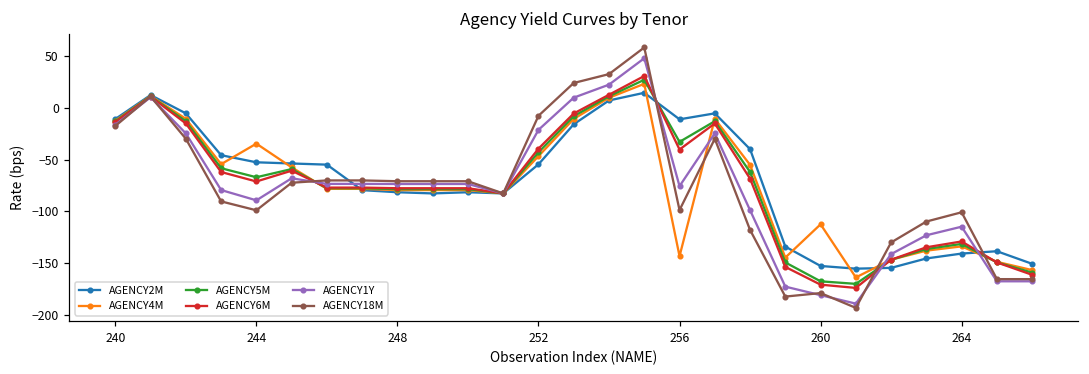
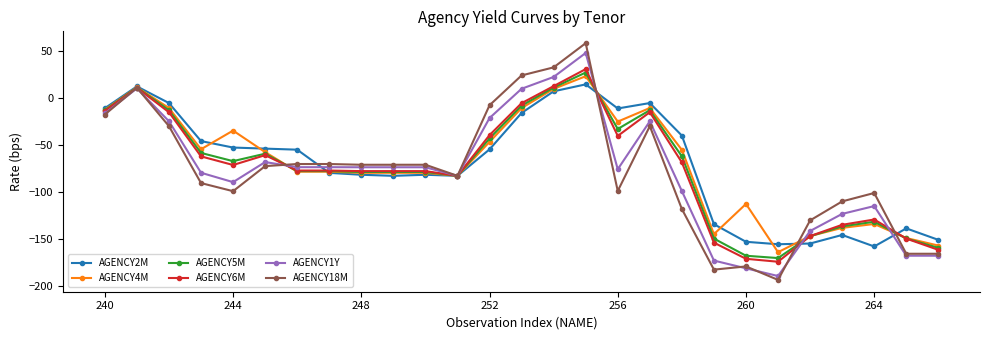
  {
    "AGENCY2M": {
      "244": -50,
      "252": -50,
      "256": -10,
      "260": -150,
-     "264": -140
+     "264": -160
    },
    "AGENCY4M": {
      "244": -30,
      "252": -50,
-     "256": -140,
+     "256": -20,
      "260": -110
    },
    "AGENCY5M": {
      "244": -70,
      "252": -40,
      "256": -30,
      "260": -170
    },
    "AGENCY6M": {
      "244": -70,
      "252": -40,
      "256": -40,
      "260": -170
    },
    "AGENCY1Y": {
      "244": -90,
      "252": -20,
      "256": -80,
      "264": -110
    },
    "AGENCY18M": {
      "244": -100,
      "252": -10,
      "256": -100,
      "264": -100
    }
  }
